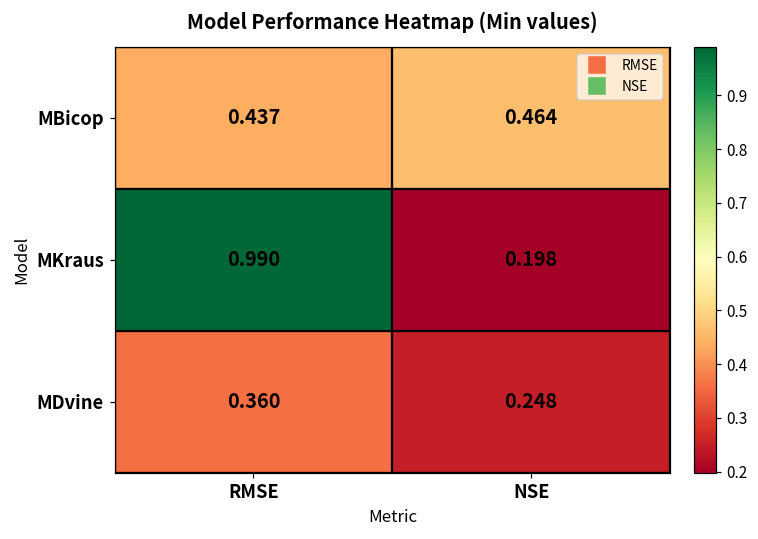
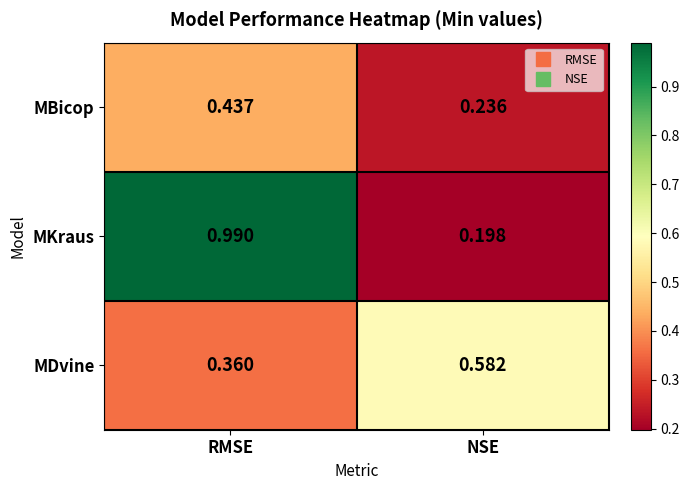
  {
    "MBicop": {
      "RMSE": 0.437,
-     "NSE": 0.464
+     "NSE": 0.236
    },
    "MKraus": {
      "RMSE": 0.990,
      "NSE": 0.198
    },
    "MDvine": {
      "RMSE": 0.360,
-     "NSE": 0.248
+     "NSE": 0.582
    }
  }
